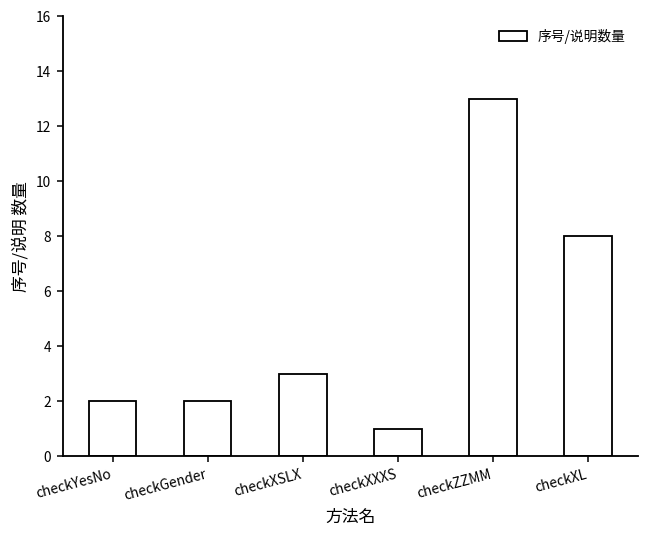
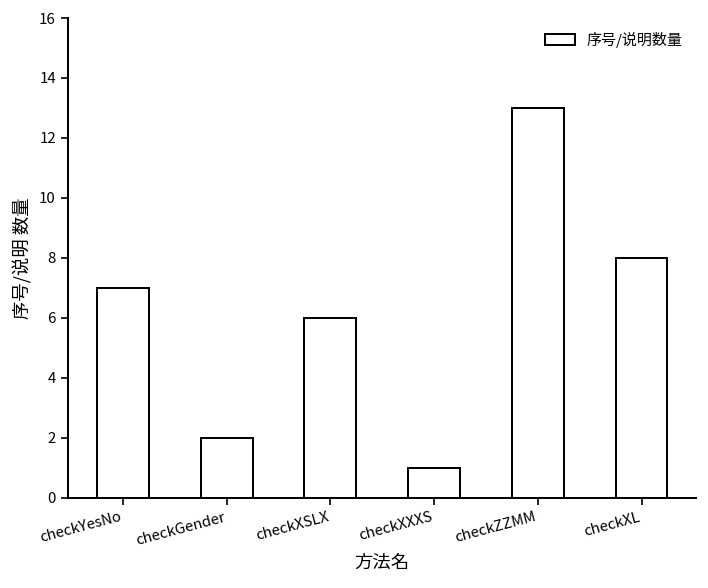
  {
-   "checkYesNo": 2,
+   "checkYesNo": 7,
    "checkGender": 2,
-   "checkXSLX": 3,
+   "checkXSLX": 6,
    "checkXXXS": 1,
    "checkZZMM": 13,
    "checkXL": 8
  }
